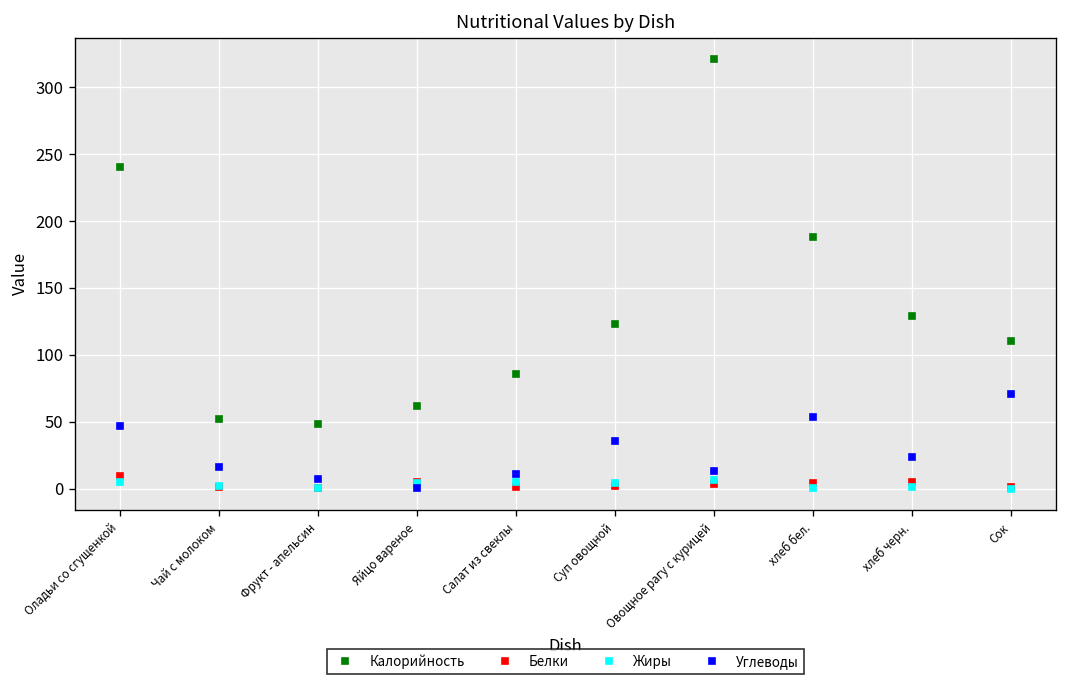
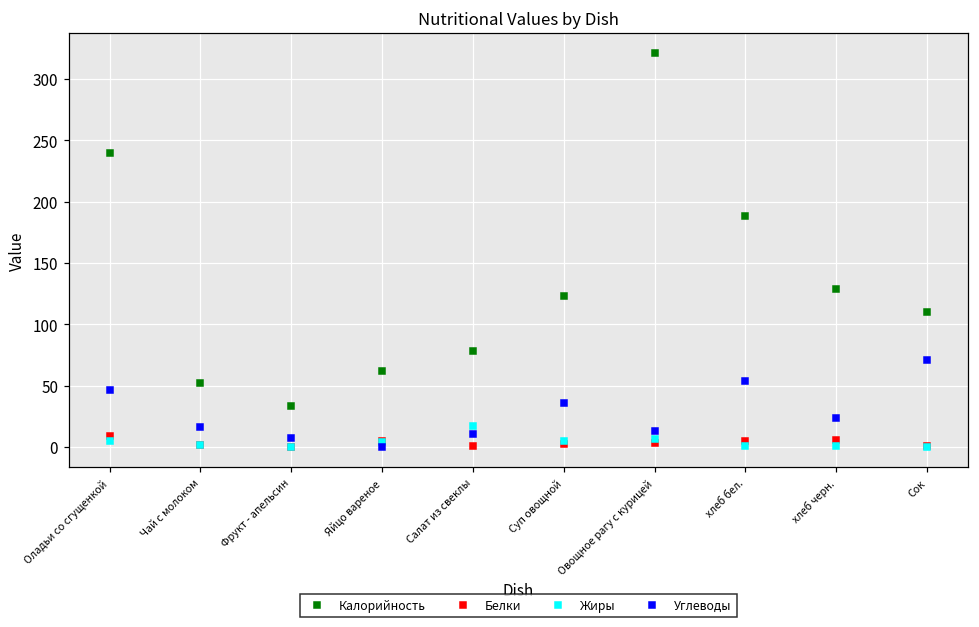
  {
    "Калорийность": {
      "Оладьи со сгущенкой": 240,
      "Чай с молоком": 52,
-     "Фрукт - апельсин": 48,
+     "Фрукт - апельсин": 33,
      "Яйцо вареное": 62,
-     "Салат из свеклы": 86,
+     "Салат из свеклы": 78,
      "Суп овощной": 123,
      "Овощное рагу с курицей": 321,
      "хлеб бел.": 188,
      "хлеб черн.": 129,
      "Сок": 110
    },
    "Белки": {
      "Оладьи со сгущенкой": 9,
      "Салат из свеклы": 1,
      "Суп овощной": 2,
      "Овощное рагу с курицей": 3,
      "хлеб бел.": 5,
      "хлеб черн.": 5
    },
    "Жиры": {
      "Оладьи со сгущенкой": 5,
-     "Салат из свеклы": 5,
+     "Салат из свеклы": 17,
      "Суп овощной": 4,
      "Овощное рагу с курицей": 7,
      "хлеб бел.": 1,
      "хлеб черн.": 1
    },
    "Углеводы": {
      "Оладьи со сгущенкой": 47,
      "Чай с молоком": 16,
      "Фрукт - апельсин": 8,
      "Яйцо вареное": 0,
      "Салат из свеклы": 11,
      "Суп овощной": 36,
      "Овощное рагу с курицей": 13,
      "хлеб бел.": 54,
      "хлеб черн.": 23,
      "Сок": 71
    }
  }
